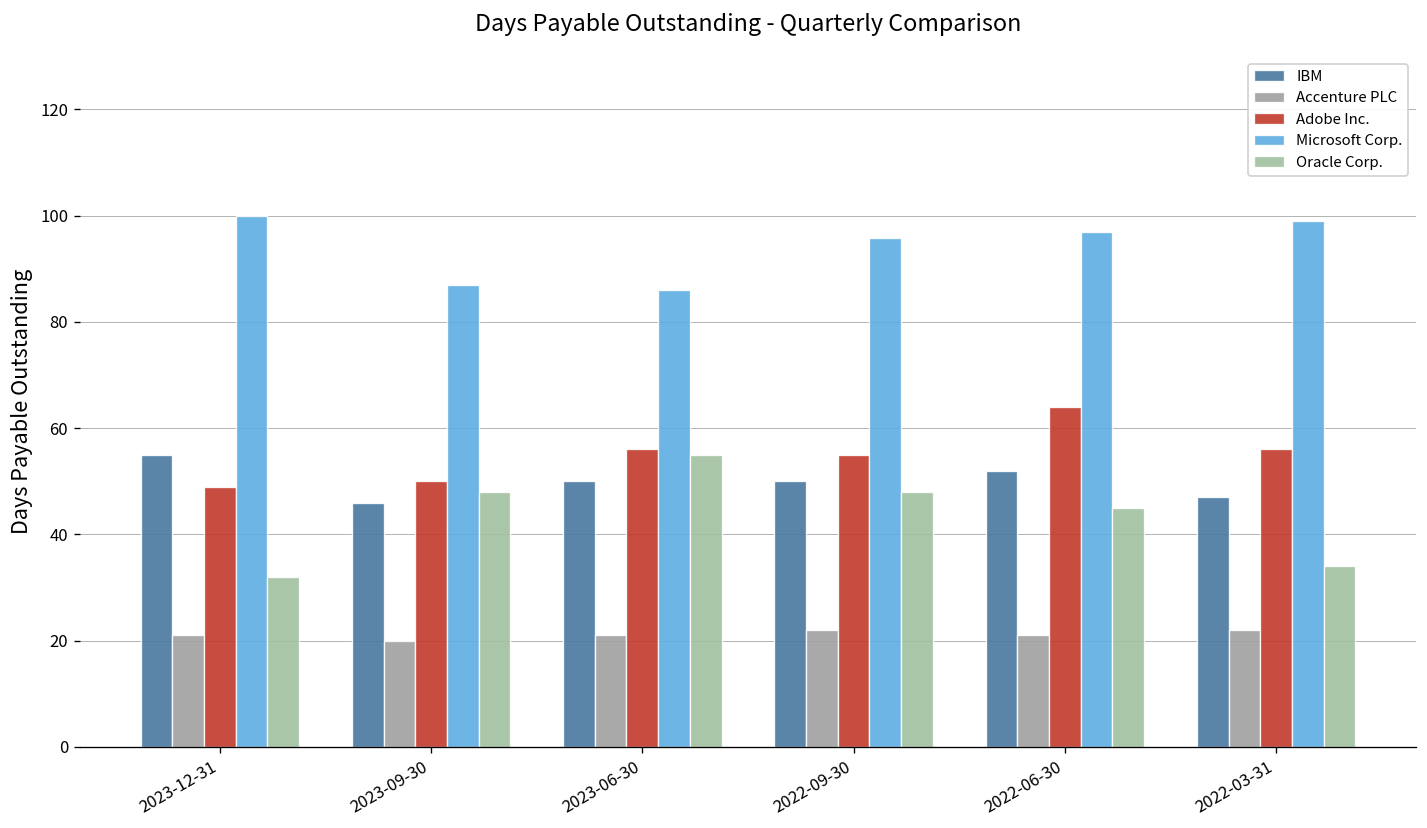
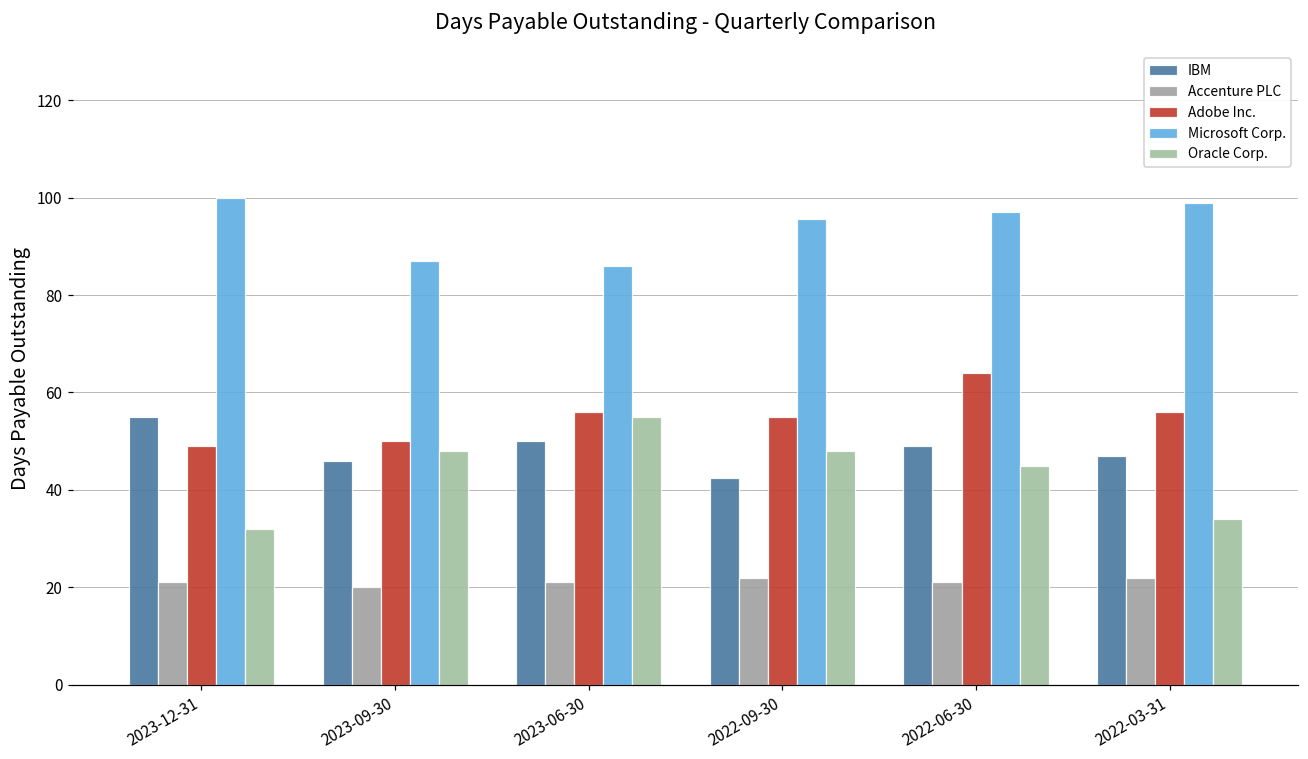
  {
    "IBM": {
      "2023-12-31": 55,
      "2023-09-30": 46,
      "2023-06-30": 50,
-     "2022-09-30": 50,
-     "2022-06-30": 52,
+     "2022-09-30": 42,
+     "2022-06-30": 49,
      "2022-03-31": 47
    },
    "Adobe Inc.": {
      "2023-12-31": 49,
      "2023-09-30": 50,
      "2023-06-30": 56,
      "2022-09-30": 55,
      "2022-06-30": 64,
      "2022-03-31": 56
    },
    "Microsoft Corp.": {
      "2023-12-31": 100,
      "2023-09-30": 87,
      "2023-06-30": 86,
      "2022-09-30": 96,
      "2022-06-30": 97,
      "2022-03-31": 99
    }
  }
